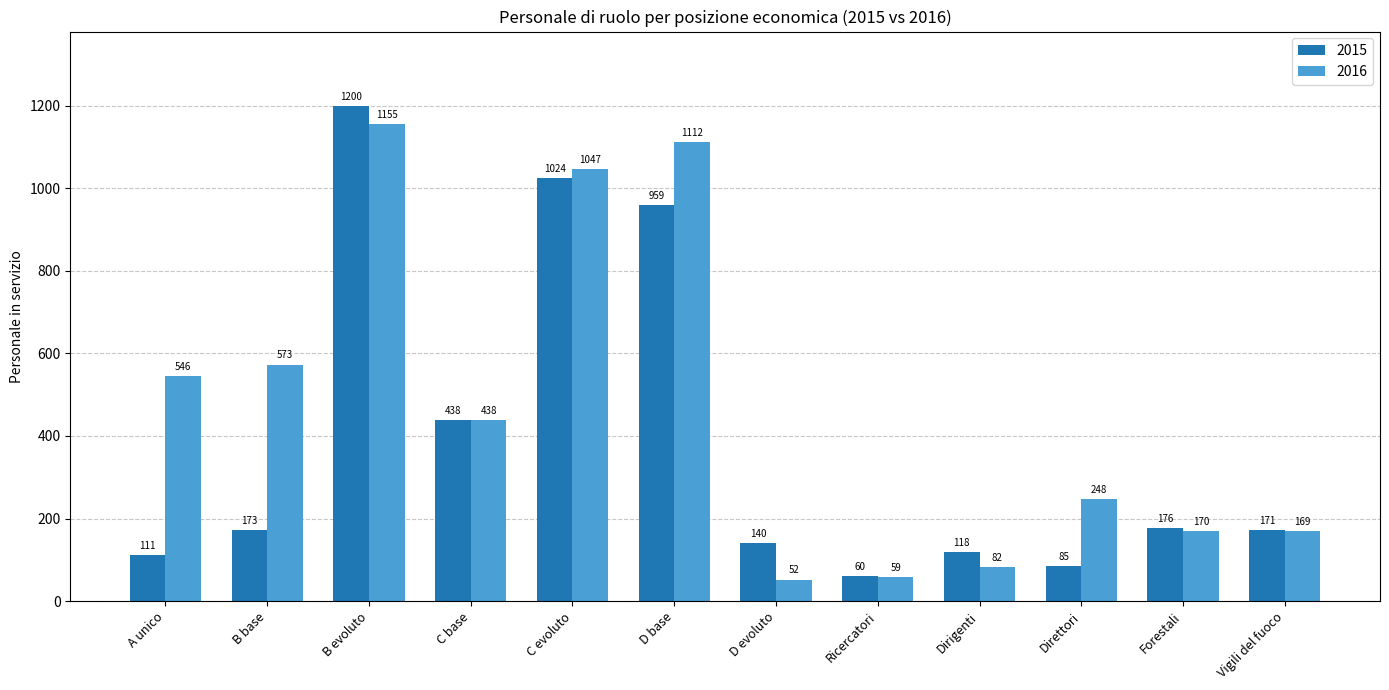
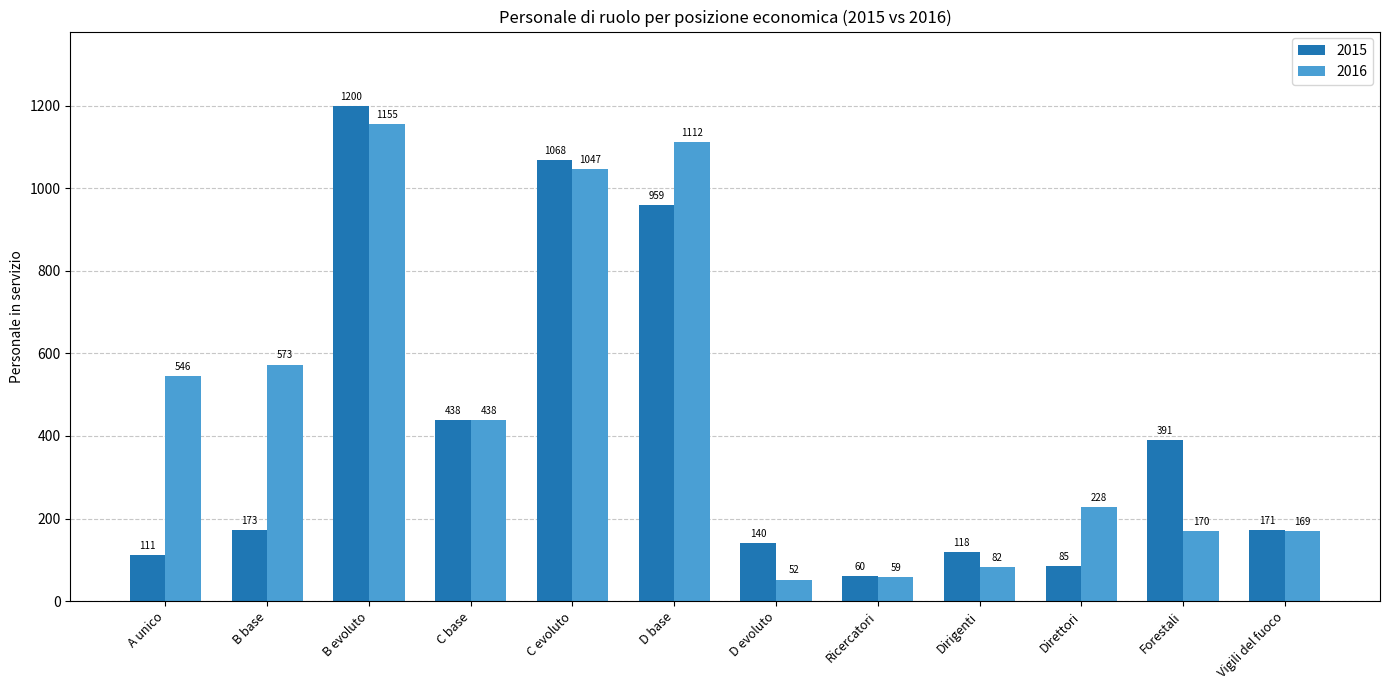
  {
    "2015": {
      "A unico": 111,
      "B base": 173,
      "B evoluto": 1200,
      "C base": 438,
-     "C evoluto": 1024,
+     "C evoluto": 1068,
      "D base": 959,
      "D evoluto": 140,
      "Ricercatori": 60,
      "Dirigenti": 118,
      "Direttori": 85,
-     "Forestali": 176,
+     "Forestali": 391,
      "Vigili del fuoco": 171
    },
    "2016": {
      "A unico": 546,
      "B base": 573,
      "B evoluto": 1155,
      "C base": 438,
      "C evoluto": 1047,
      "D base": 1112,
      "D evoluto": 52,
      "Ricercatori": 59,
      "Dirigenti": 82,
-     "Direttori": 248,
+     "Direttori": 228,
      "Forestali": 170,
      "Vigili del fuoco": 169
    }
  }
